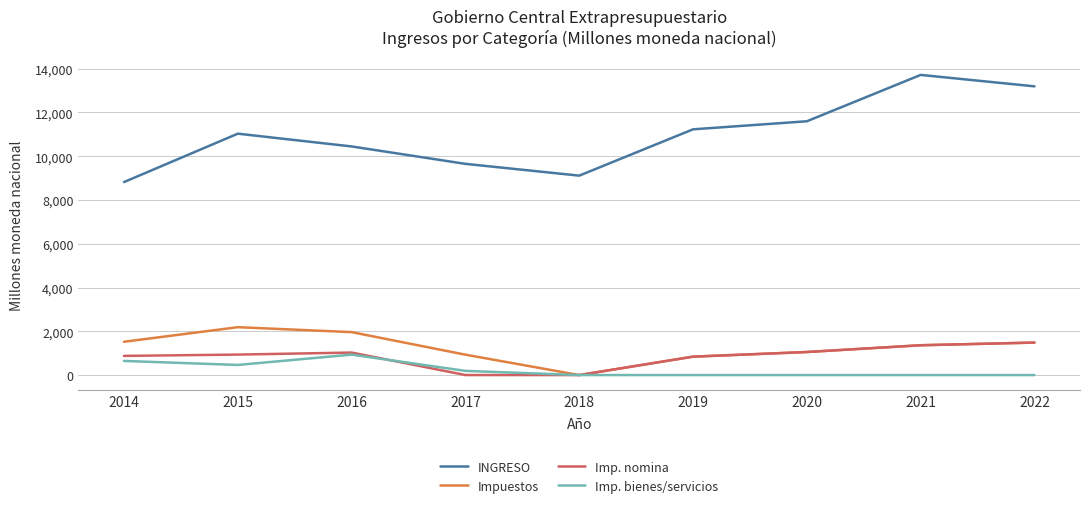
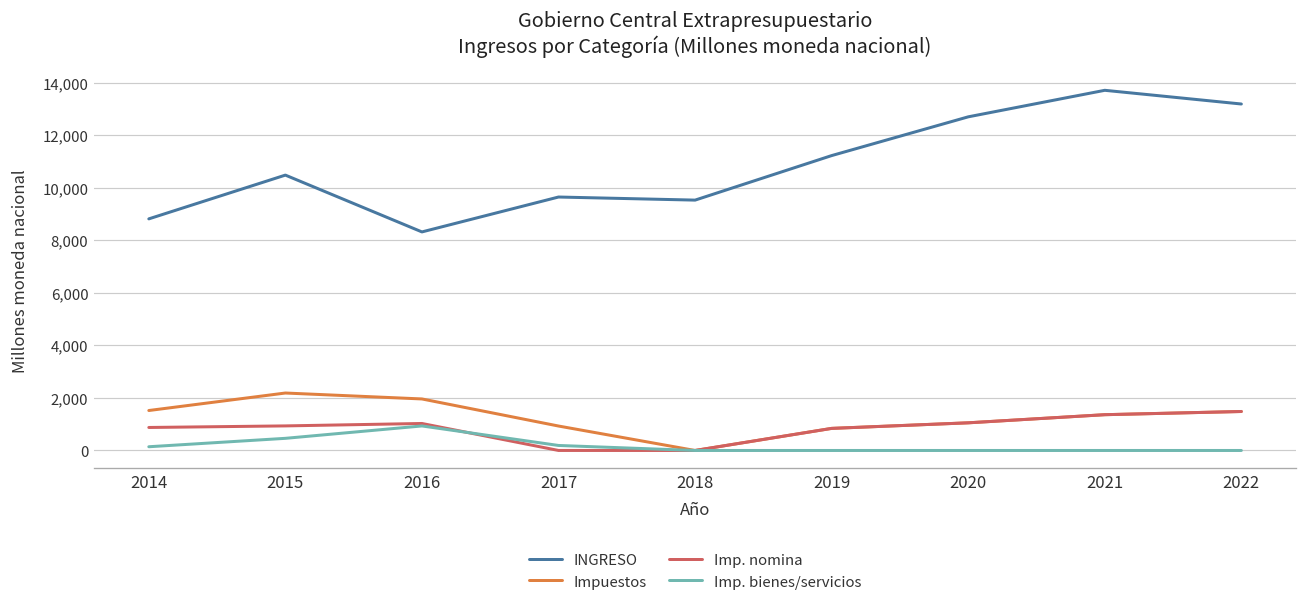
  {
    "INGRESO": {
      "2014": "8,800",
-     "2015": "11,000",
-     "2016": "10,400",
+     "2015": "10,500",
+     "2016": "8,300",
      "2017": "9,700",
-     "2018": "9,100",
+     "2018": "9,500",
      "2019": "11,200",
-     "2020": "11,600",
+     "2020": "12,700",
      "2021": "13,700",
      "2022": "13,200"
    },
    "Imp. bienes/servicios": {
-     "2014": "600",
+     "2014": "100",
      "2015": "500",
      "2017": "200",
      "2019": "0",
      "2020": "0",
      "2021": "0",
      "2022": "0"
    }
  }
